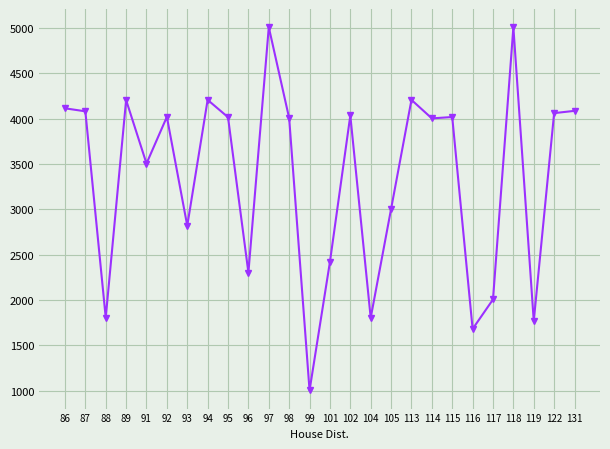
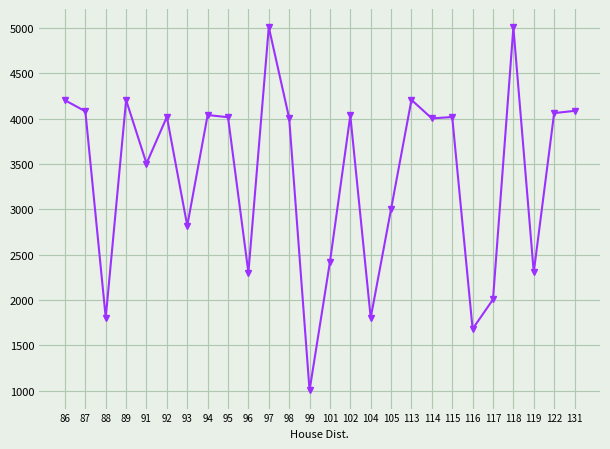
  {
-   "86": 4100,
+   "86": 4200,
    "87": 4100,
    "88": 1800,
    "89": 4200,
    "91": 3500,
    "92": 4000,
    "93": 2800,
-   "94": 4200,
+   "94": 4000,
    "95": 4000,
    "96": 2300,
    "97": 5000,
    "98": 4000,
    "99": 1000,
    "101": 2400,
    "102": 4000,
    "104": 1800,
    "105": 3000,
    "113": 4200,
    "114": 4000,
    "115": 4000,
    "116": 1700,
    "117": 2000,
    "118": 5000,
-   "119": 1800,
+   "119": 2300,
    "122": 4100,
    "131": 4100
  }
